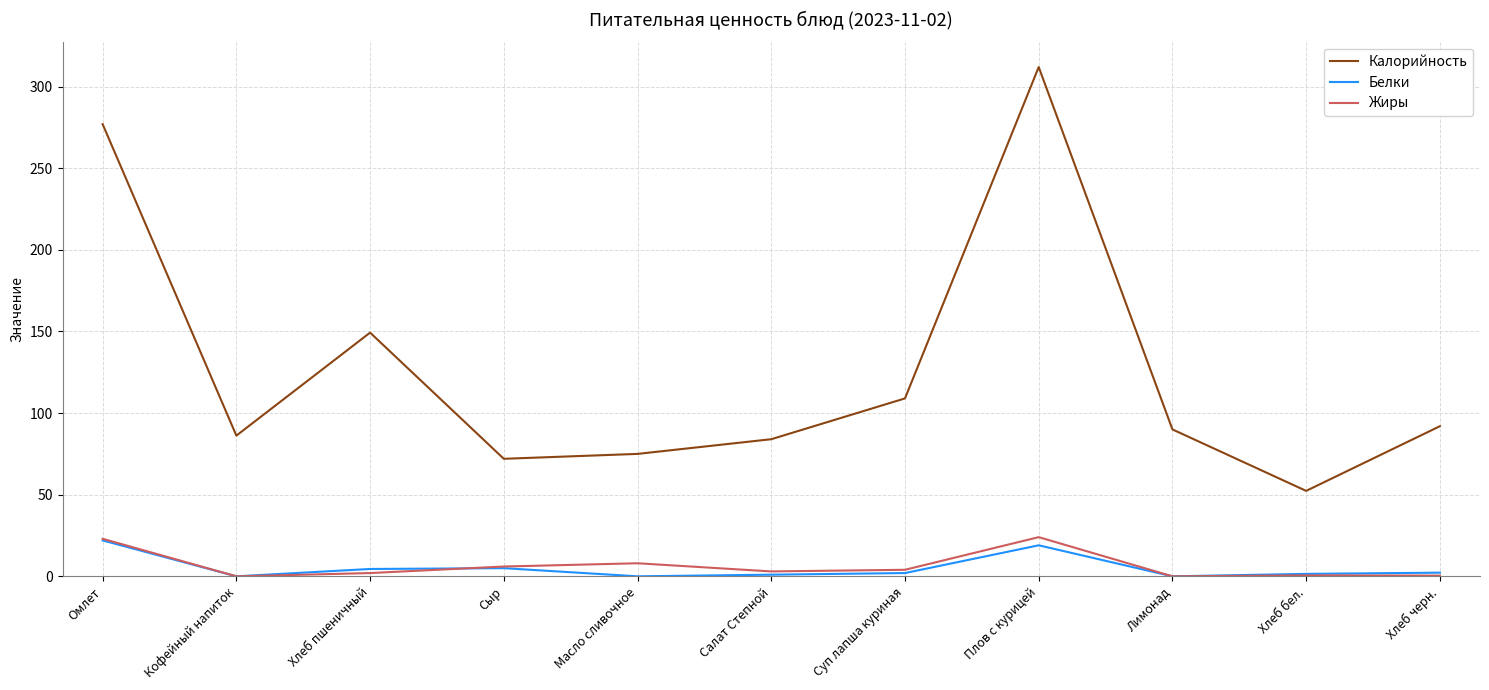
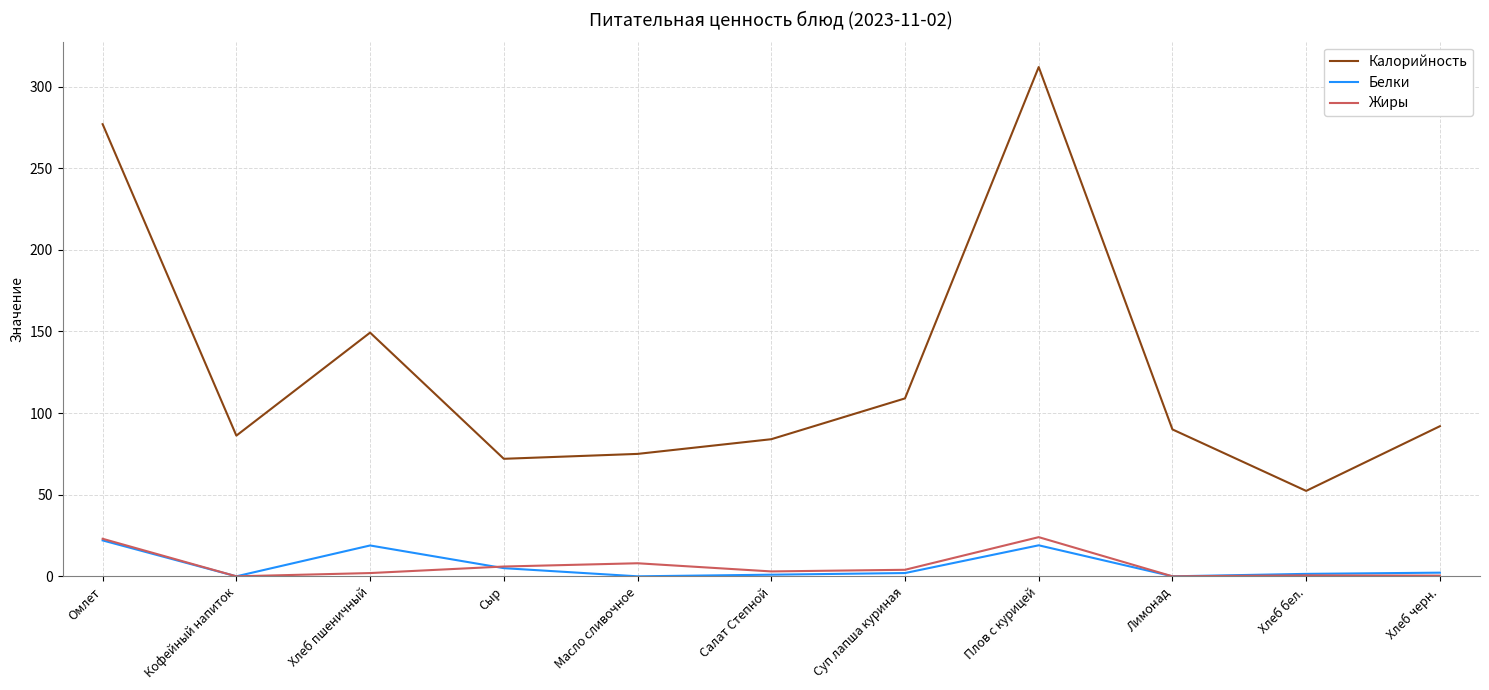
  {
    "Калорийность": {
      "Омлет": 277,
      "Кофейный напиток": 86,
      "Хлеб пшеничный": 149,
      "Сыр": 72,
      "Масло сливочное": 75,
      "Салат Степной": 84,
      "Суп лапша куриная": 109,
      "Плов с курицей": 312,
      "Лимонад": 90,
      "Хлеб бел.": 52,
      "Хлеб черн.": 92
    },
    "Белки": {
-     "Хлеб пшеничный": 5,
+     "Хлеб пшеничный": 19,
      "Масло сливочное": 0,
      "Салат Степной": 1,
      "Суп лапша куриная": 2,
      "Плов с курицей": 19,
      "Хлеб черн.": 2
    },
    "Жиры": {
      "Хлеб пшеничный": 2,
      "Масло сливочное": 8,
      "Салат Степной": 3,
      "Суп лапша куриная": 4,
      "Плов с курицей": 24,
      "Хлеб черн.": 0
    }
  }
